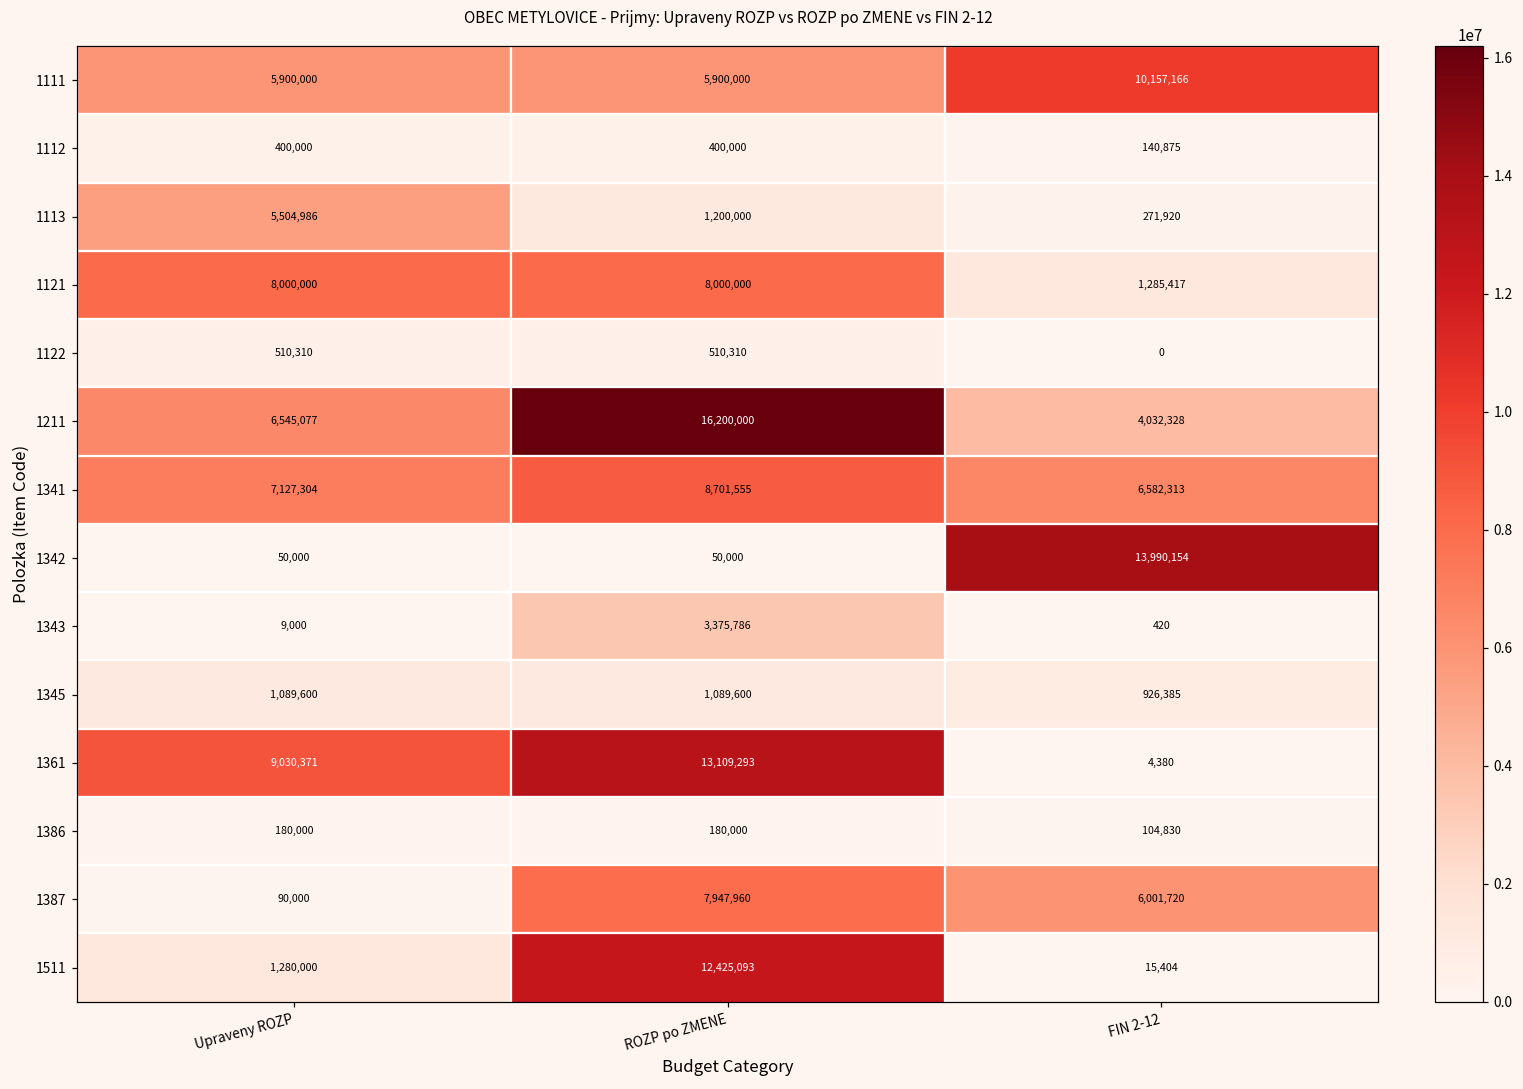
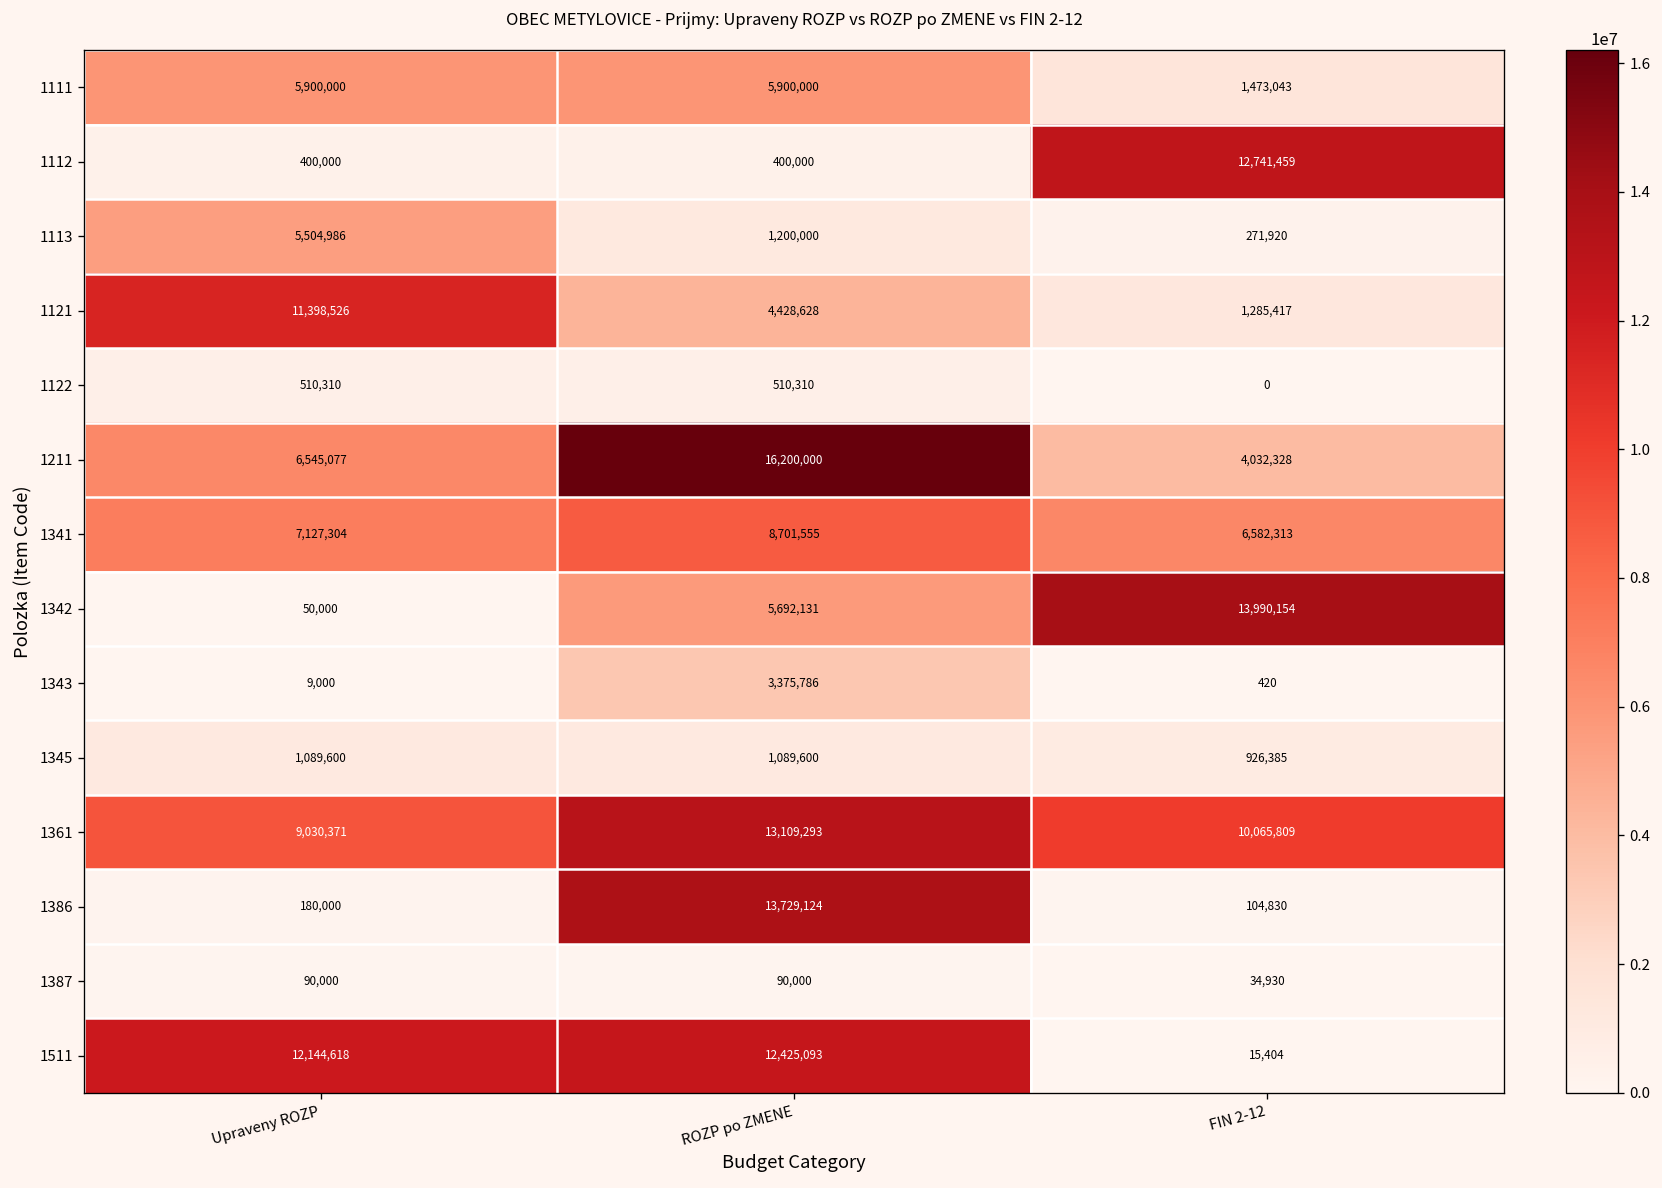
  {
    "1111": {
      "Upraveny ROZP": "5,900,000",
      "ROZP po ZMENE": "5,900,000",
-     "FIN 2-12": "10,157,166"
+     "FIN 2-12": "1,473,043"
    },
    "1112": {
      "Upraveny ROZP": "400,000",
      "ROZP po ZMENE": "400,000",
-     "FIN 2-12": "140,875"
+     "FIN 2-12": "12,741,459"
    },
    "1113": {
      "Upraveny ROZP": "5,504,986",
      "ROZP po ZMENE": "1,200,000",
      "FIN 2-12": "271,920"
    },
    "1121": {
-     "Upraveny ROZP": "8,000,000",
-     "ROZP po ZMENE": "8,000,000",
+     "Upraveny ROZP": "11,398,526",
+     "ROZP po ZMENE": "4,428,628",
      "FIN 2-12": "1,285,417"
    },
    "1122": {
      "Upraveny ROZP": "510,310",
      "ROZP po ZMENE": "510,310",
      "FIN 2-12": "0"
    },
    "1211": {
      "Upraveny ROZP": "6,545,077",
      "ROZP po ZMENE": "16,200,000",
      "FIN 2-12": "4,032,328"
    },
    "1341": {
      "Upraveny ROZP": "7,127,304",
      "ROZP po ZMENE": "8,701,555",
      "FIN 2-12": "6,582,313"
    },
    "1342": {
      "Upraveny ROZP": "50,000",
-     "ROZP po ZMENE": "50,000",
+     "ROZP po ZMENE": "5,692,131",
      "FIN 2-12": "13,990,154"
    },
    "1343": {
      "Upraveny ROZP": "9,000",
      "ROZP po ZMENE": "3,375,786",
      "FIN 2-12": "420"
    },
    "1345": {
      "Upraveny ROZP": "1,089,600",
      "ROZP po ZMENE": "1,089,600",
      "FIN 2-12": "926,385"
    },
    "1361": {
      "Upraveny ROZP": "9,030,371",
      "ROZP po ZMENE": "13,109,293",
-     "FIN 2-12": "4,380"
+     "FIN 2-12": "10,065,809"
    },
    "1386": {
      "Upraveny ROZP": "180,000",
-     "ROZP po ZMENE": "180,000",
+     "ROZP po ZMENE": "13,729,124",
      "FIN 2-12": "104,830"
    },
    "1387": {
      "Upraveny ROZP": "90,000",
-     "ROZP po ZMENE": "7,947,960",
-     "FIN 2-12": "6,001,720"
+     "ROZP po ZMENE": "90,000",
+     "FIN 2-12": "34,930"
    },
    "1511": {
-     "Upraveny ROZP": "1,280,000",
+     "Upraveny ROZP": "12,144,618",
      "ROZP po ZMENE": "12,425,093",
      "FIN 2-12": "15,404"
    }
  }
